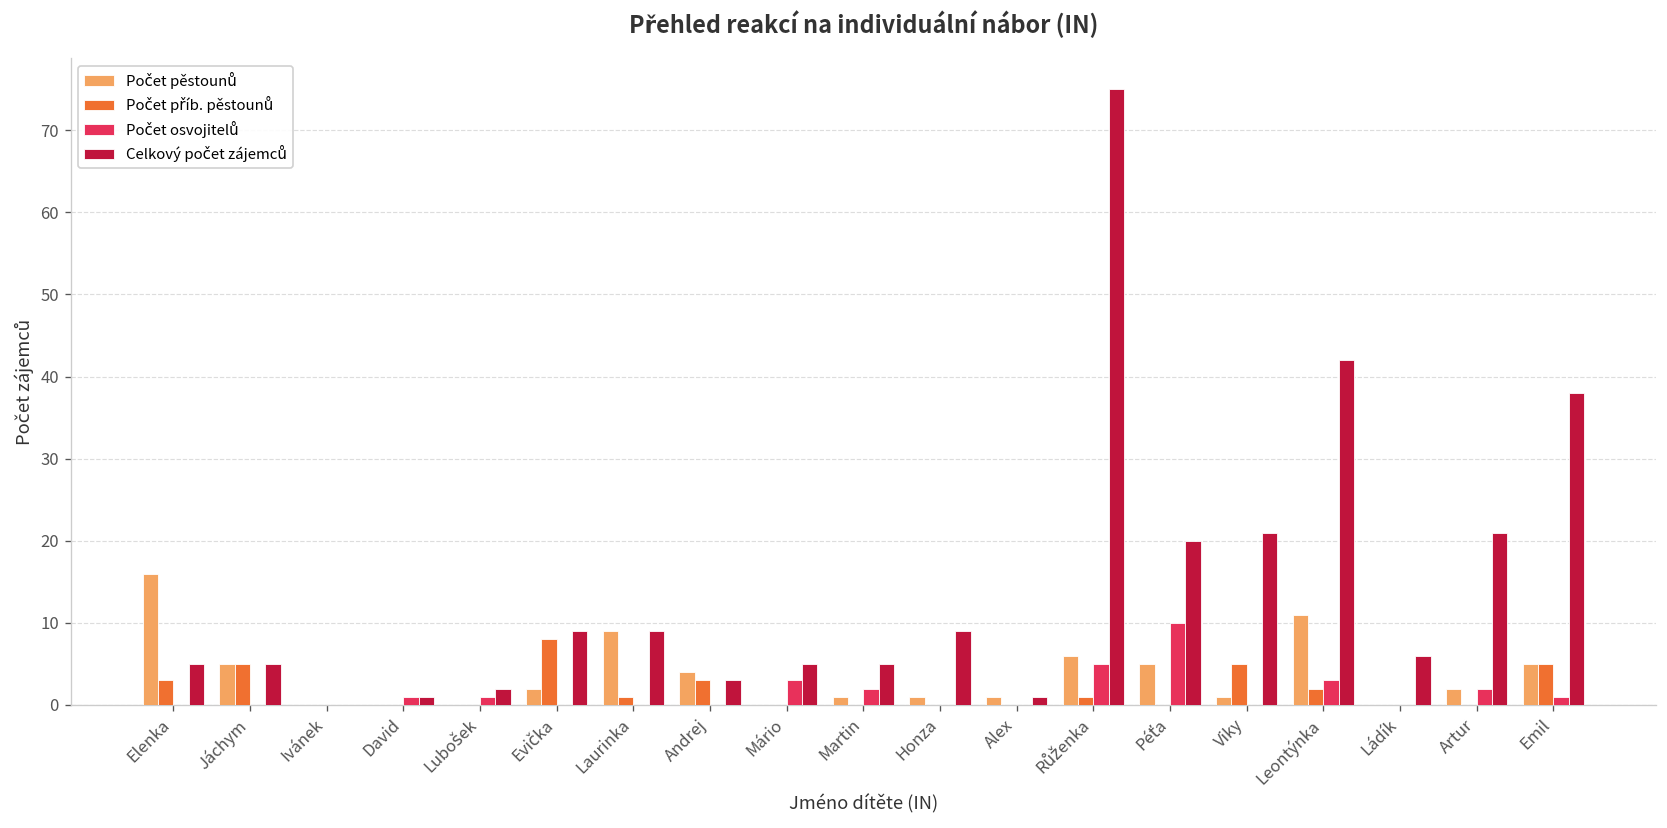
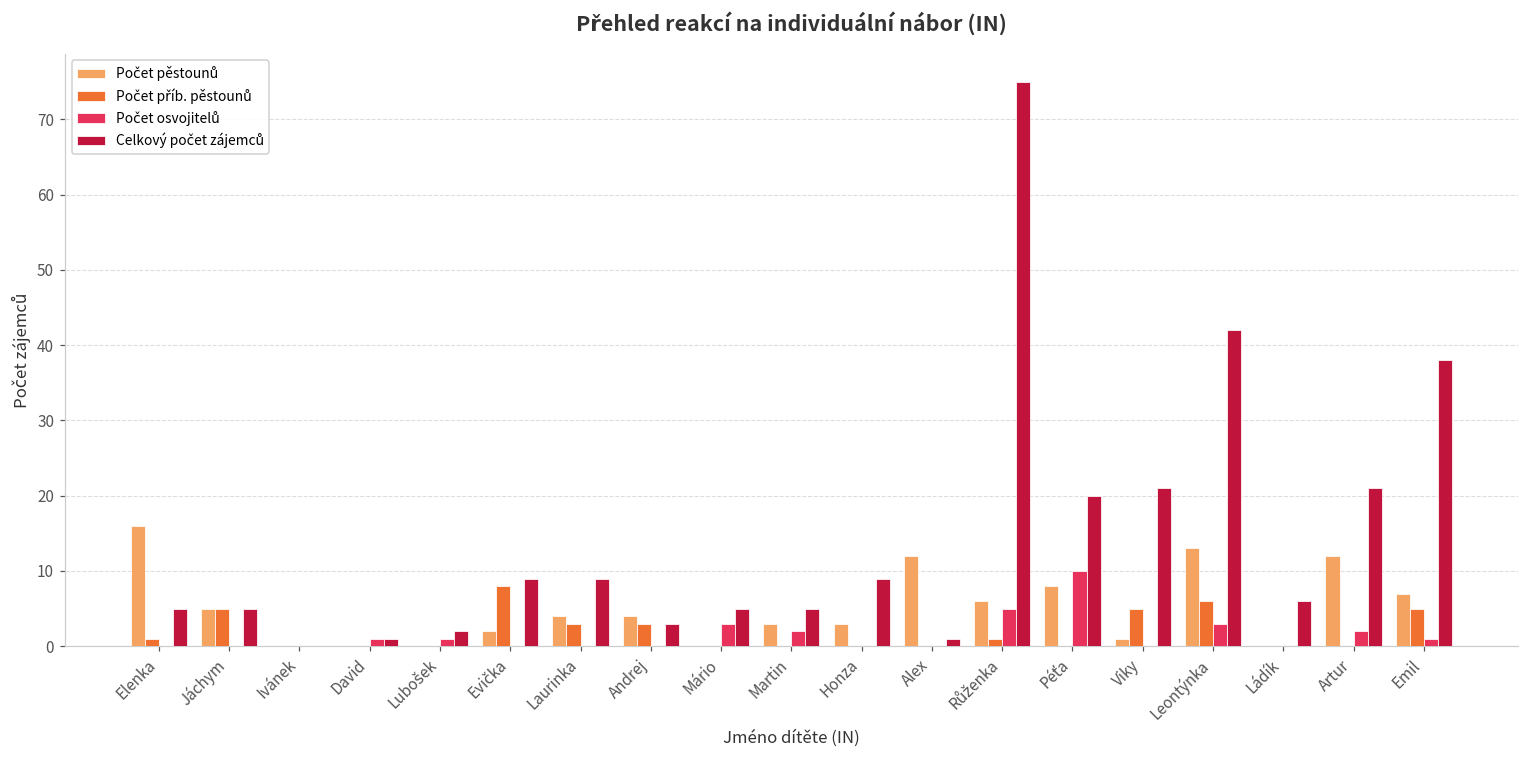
  {
    "Počet pěstounů": {
      "Elenka": 16,
      "Jáchym": 5,
      "Ivánek": 0,
      "David": 0,
      "Lubošek": 0,
      "Evička": 2,
-     "Laurinka": 9,
+     "Laurinka": 4,
      "Andrej": 4,
      "Mário": 0,
-     "Martin": 1,
-     "Honza": 1,
-     "Alex": 1,
+     "Martin": 3,
+     "Honza": 3,
+     "Alex": 12,
      "Růženka": 6,
-     "Péťa": 5,
+     "Péťa": 8,
      "Viky": 1,
-     "Leontýnka": 11,
+     "Leontýnka": 13,
      "Ládík": 0,
-     "Artur": 2,
-     "Emil": 5
+     "Artur": 12,
+     "Emil": 7
    },
    "Počet příb. pěstounů": {
-     "Elenka": 3,
+     "Elenka": 1,
      "Jáchym": 5,
      "Ivánek": 0,
      "David": 0,
      "Lubošek": 0,
      "Evička": 8,
-     "Laurinka": 1,
+     "Laurinka": 3,
      "Andrej": 3,
      "Mário": 0,
      "Martin": 0,
      "Honza": 0,
      "Alex": 0,
      "Růženka": 1,
      "Péťa": 0,
      "Viky": 5,
-     "Leontýnka": 2,
+     "Leontýnka": 6,
      "Ládík": 0,
      "Artur": 0,
      "Emil": 5
    }
  }
